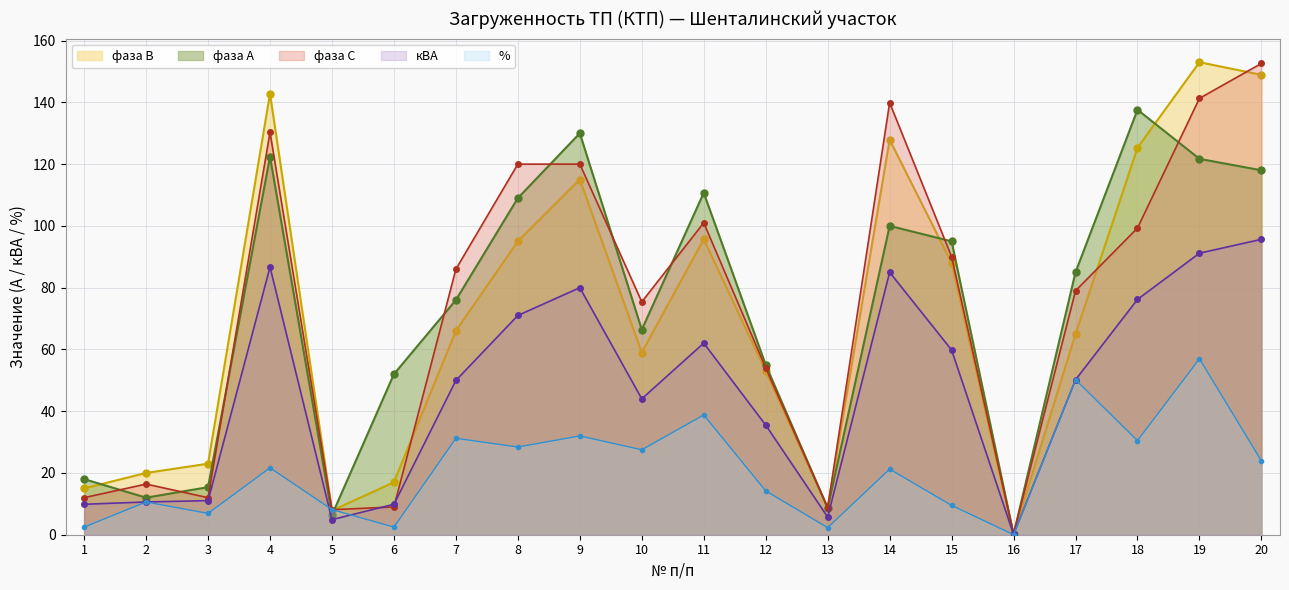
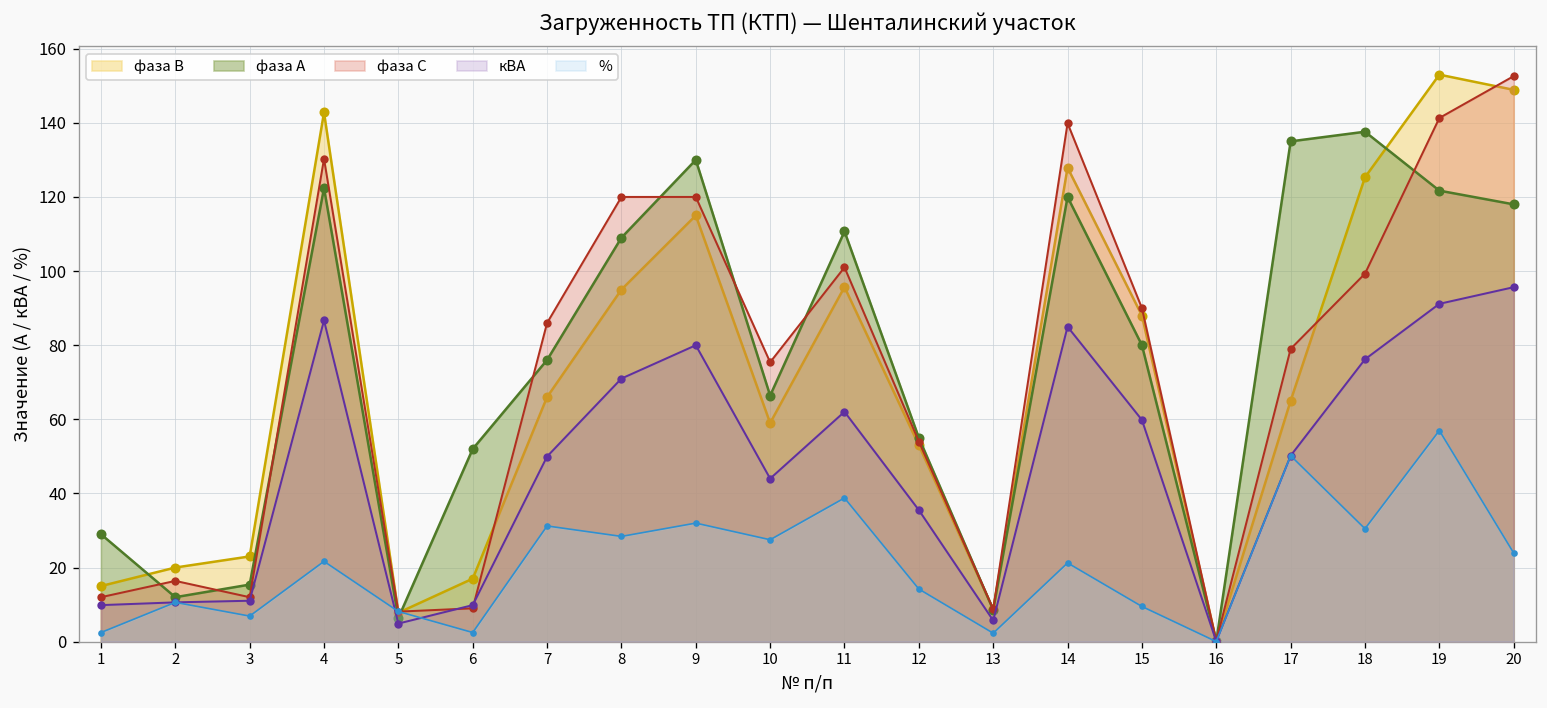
  {
    "фаза A": {
-     "1": 18,
+     "1": 29,
      "2": 12,
      "3": 15,
      "4": 122,
      "5": 6,
      "6": 52,
      "7": 76,
      "8": 109,
      "9": 130,
      "10": 66,
      "11": 111,
      "12": 55,
-     "14": 100,
-     "15": 95,
-     "17": 85,
+     "14": 120,
+     "15": 80,
+     "17": 135,
      "18": 138,
      "19": 122,
      "20": 118
    }
  }
